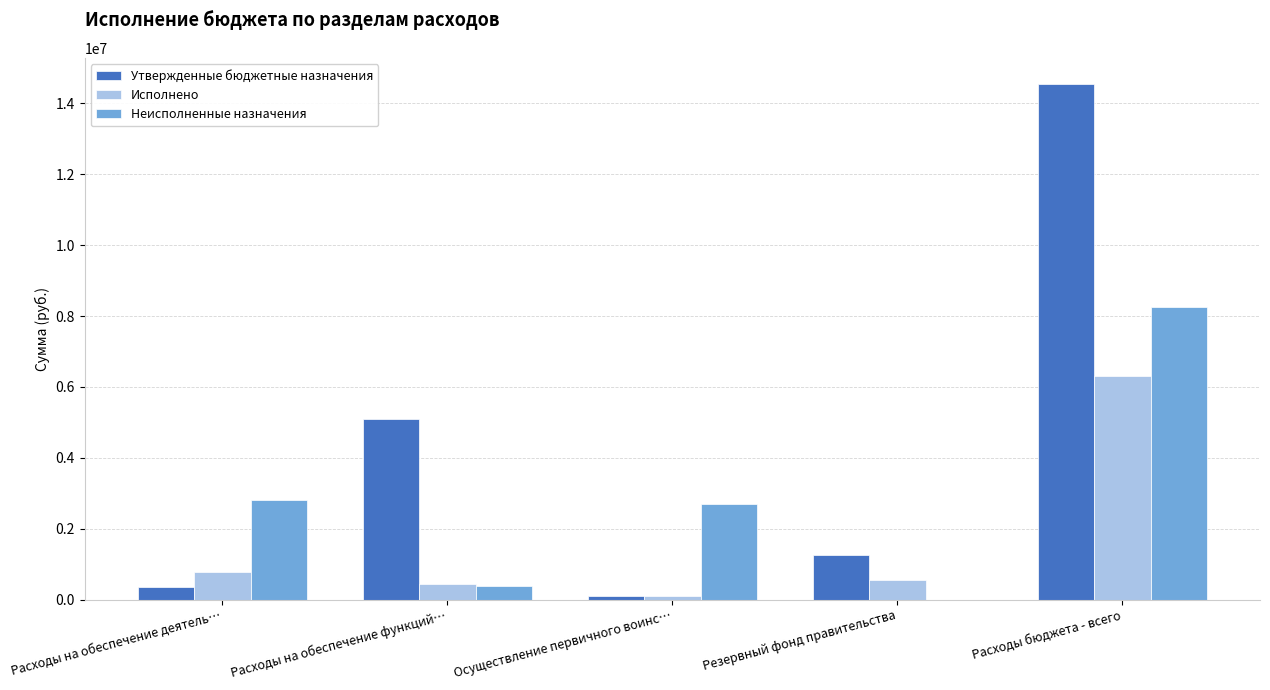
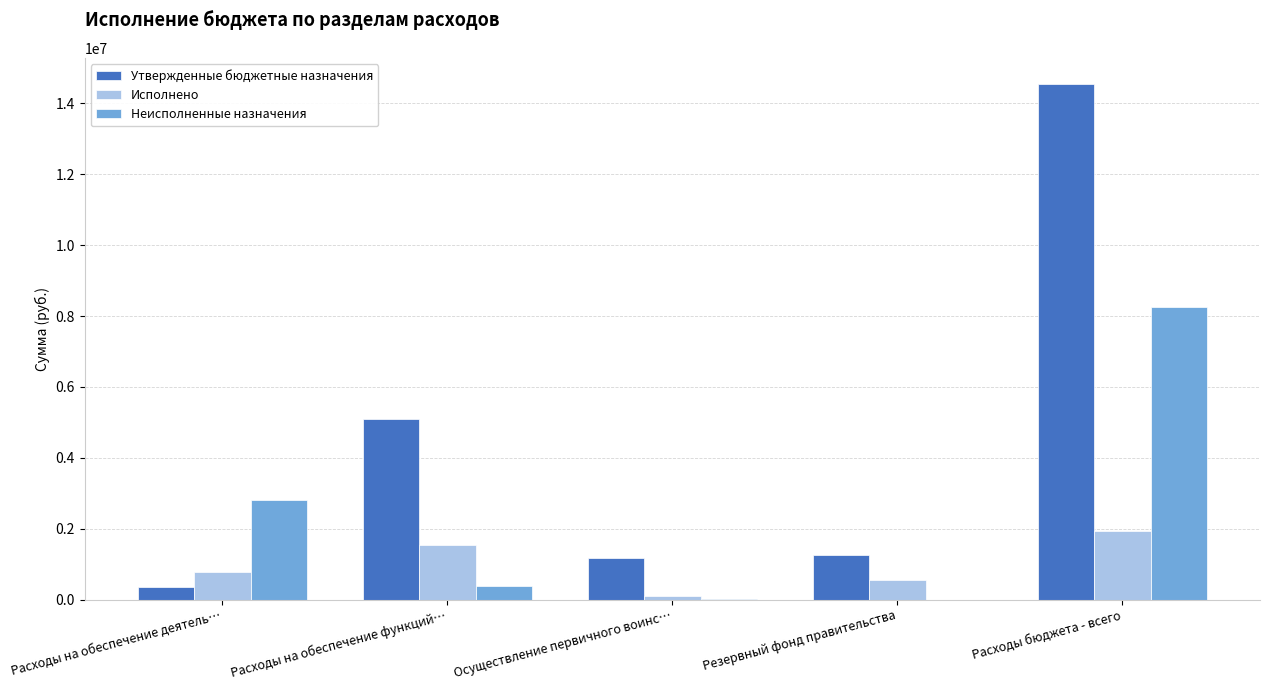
  {
    "Утвержденные бюджетные назначения": {
      "Расходы на обеспечение деятель…": 400000,
      "Расходы на обеспечение функций…": 5100000,
-     "Осуществление первичного воинс…": 100000,
+     "Осуществление первичного воинс…": 1200000,
      "Резервный фонд правительства": 1300000,
      "Расходы бюджета - всего": 14600000
    },
    "Исполнено": {
      "Расходы на обеспечение деятель…": 800000,
-     "Расходы на обеспечение функций…": 400000,
+     "Расходы на обеспечение функций…": 1600000,
      "Осуществление первичного воинс…": 100000,
      "Резервный фонд правительства": 600000,
-     "Расходы бюджета - всего": 6300000
+     "Расходы бюджета - всего": 1900000
    },
    "Неисполненные назначения": {
      "Расходы на обеспечение деятель…": 2800000,
      "Расходы на обеспечение функций…": 400000,
-     "Осуществление первичного воинс…": 2700000,
+     "Осуществление первичного воинс…": 0,
      "Резервный фонд правительства": 0,
      "Расходы бюджета - всего": 8300000
    }
  }
